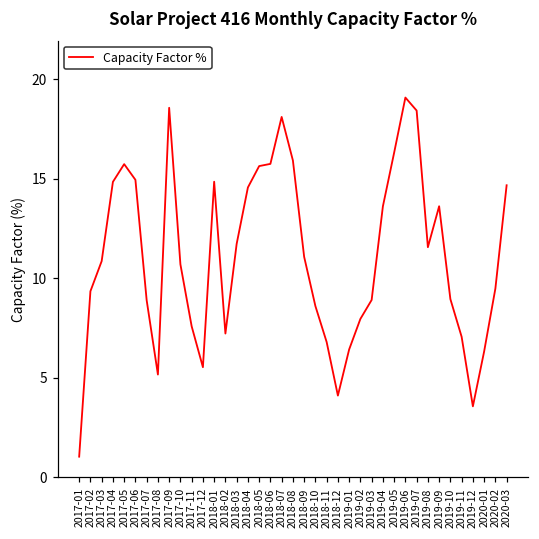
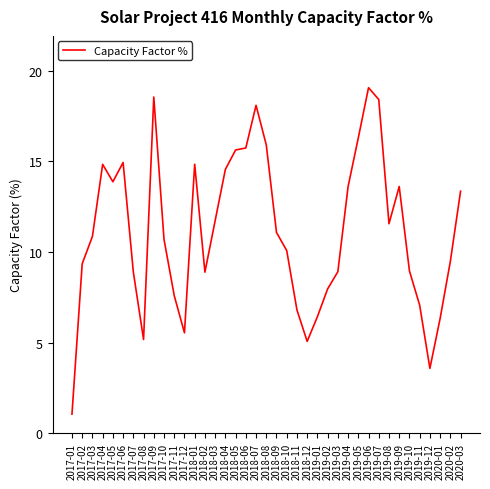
  {
    "2017-01": 1.0,
    "2017-02": 9.3,
    "2017-03": 10.9,
    "2017-04": 14.8,
-   "2017-05": 15.7,
+   "2017-05": 13.9,
    "2017-06": 14.9,
    "2017-07": 8.9,
    "2017-08": 5.2,
    "2017-09": 18.6,
    "2017-10": 10.7,
    "2017-11": 7.6,
    "2017-12": 5.5,
    "2018-01": 14.8,
-   "2018-02": 7.2,
+   "2018-02": 8.9,
    "2018-03": 11.7,
    "2018-04": 14.6,
    "2018-05": 15.6,
    "2018-06": 15.7,
    "2018-07": 18.1,
    "2018-08": 15.9,
    "2018-09": 11.1,
-   "2018-10": 8.6,
+   "2018-10": 10.1,
    "2018-11": 6.8,
-   "2018-12": 4.1,
+   "2018-12": 5.1,
    "2019-01": 6.4,
    "2019-02": 8.0,
    "2019-03": 8.9,
    "2019-04": 13.6,
    "2019-05": 16.3,
    "2019-06": 19.1,
    "2019-07": 18.4,
    "2019-08": 11.6,
    "2019-09": 13.6,
    "2019-10": 9.0,
    "2019-11": 7.1,
    "2019-12": 3.6,
    "2020-01": 6.3,
    "2020-02": 9.5,
-   "2020-03": 14.7
+   "2020-03": 13.4
  }
